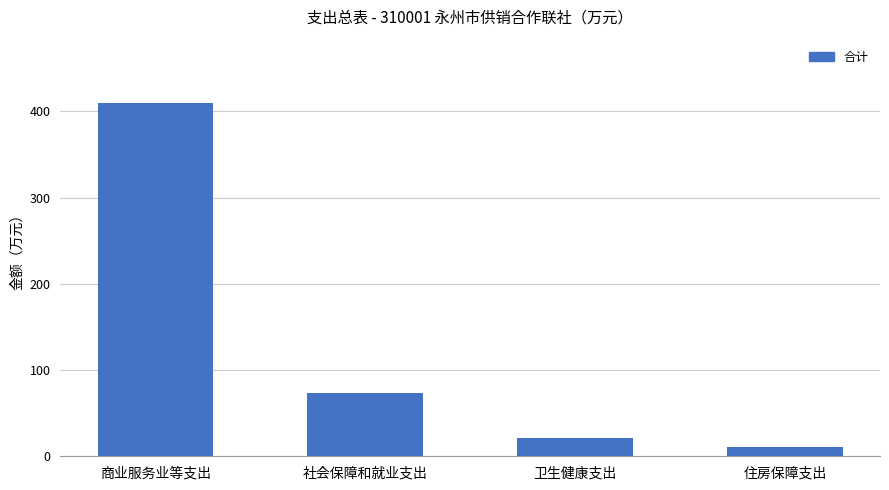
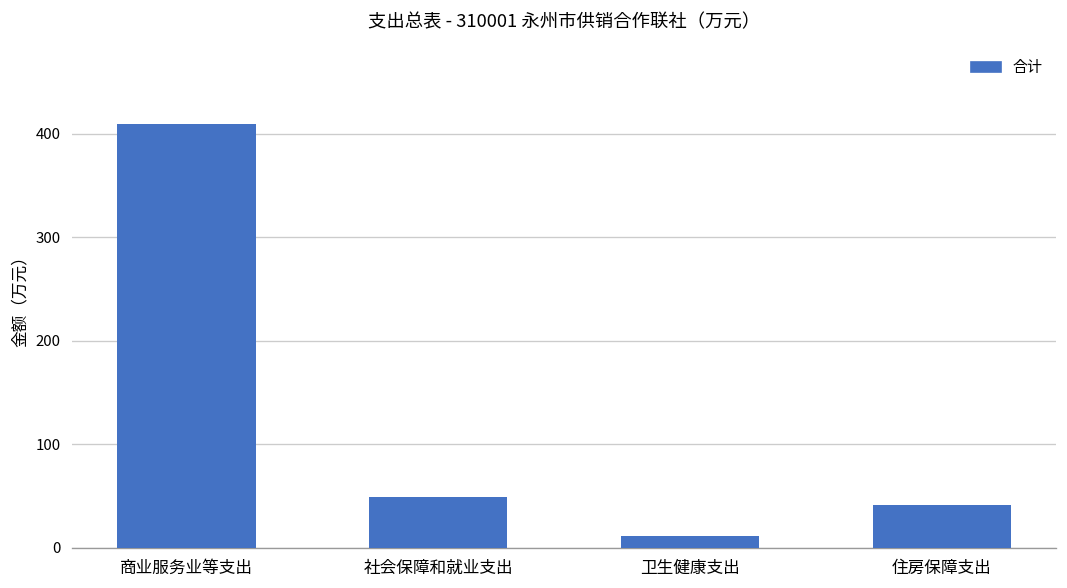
  {
    "商业服务业等支出": 410,
-   "社会保障和就业支出": 70,
-   "卫生健康支出": 20,
-   "住房保障支出": 10
+   "社会保障和就业支出": 50,
+   "卫生健康支出": 10,
+   "住房保障支出": 40
  }
